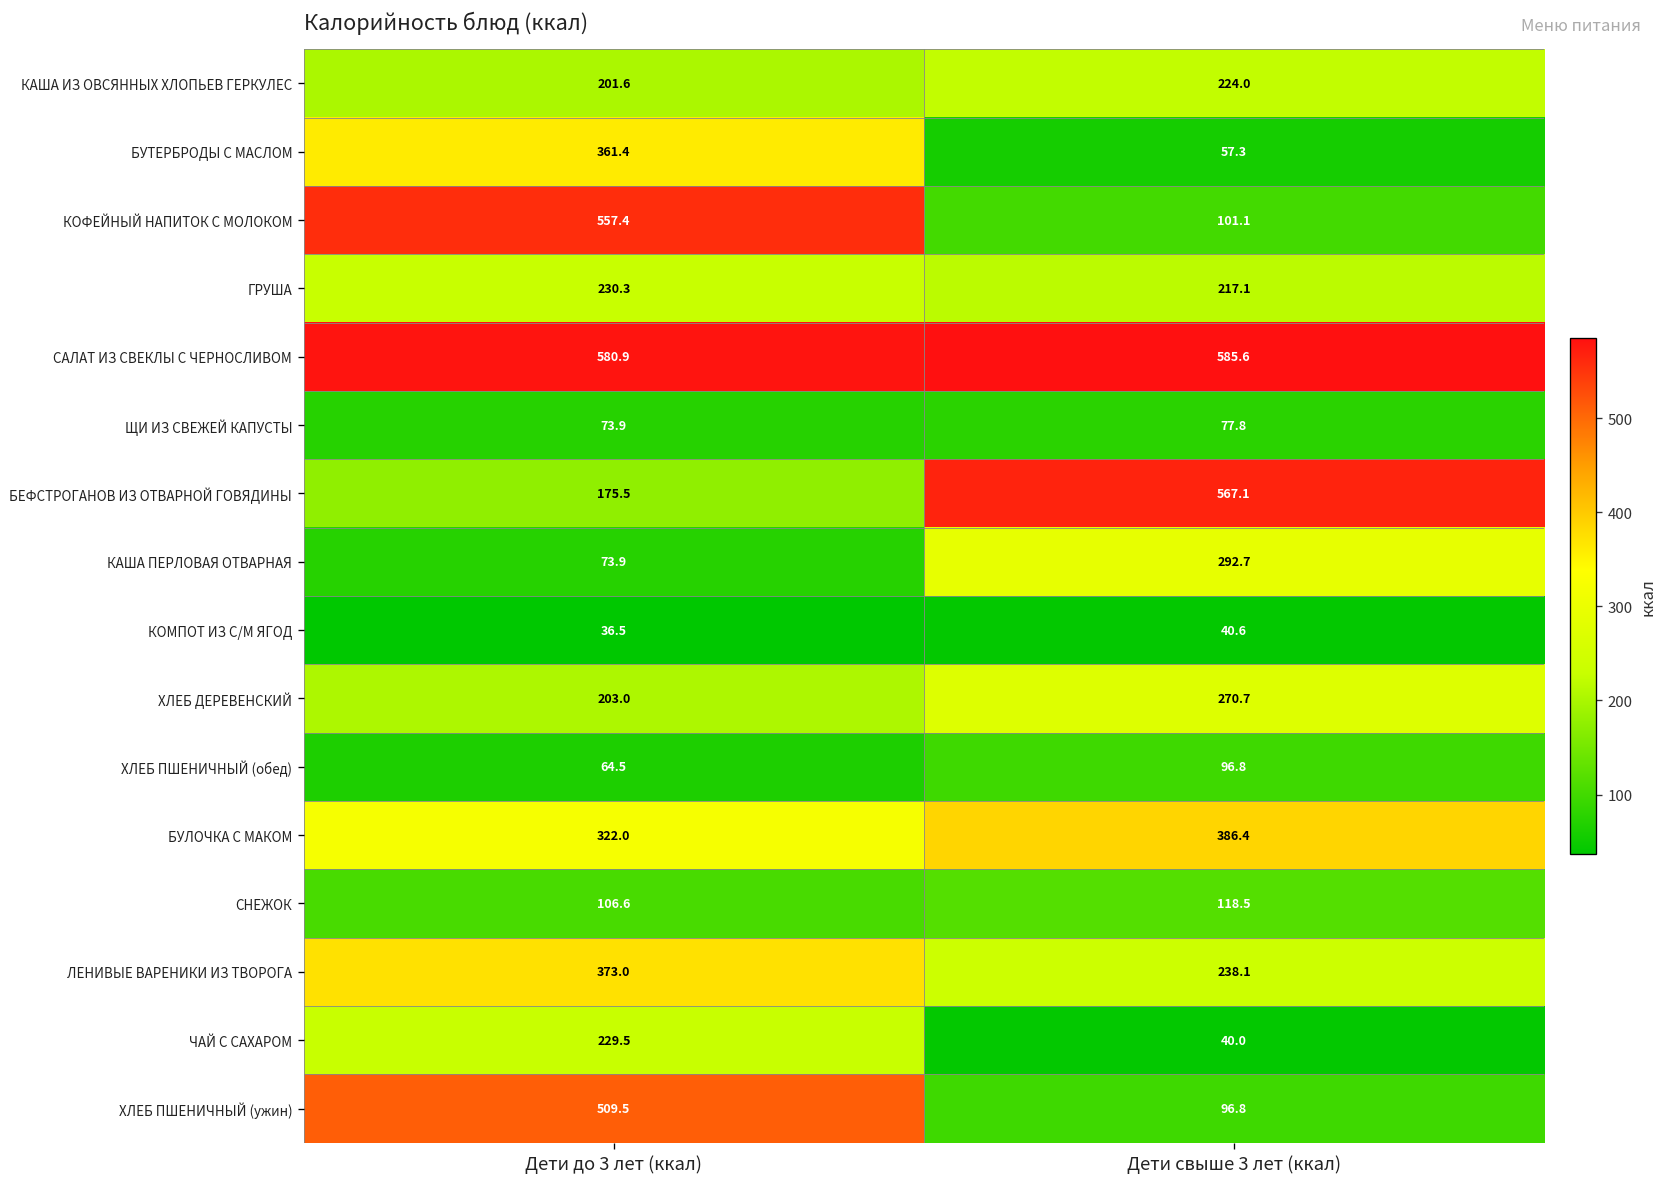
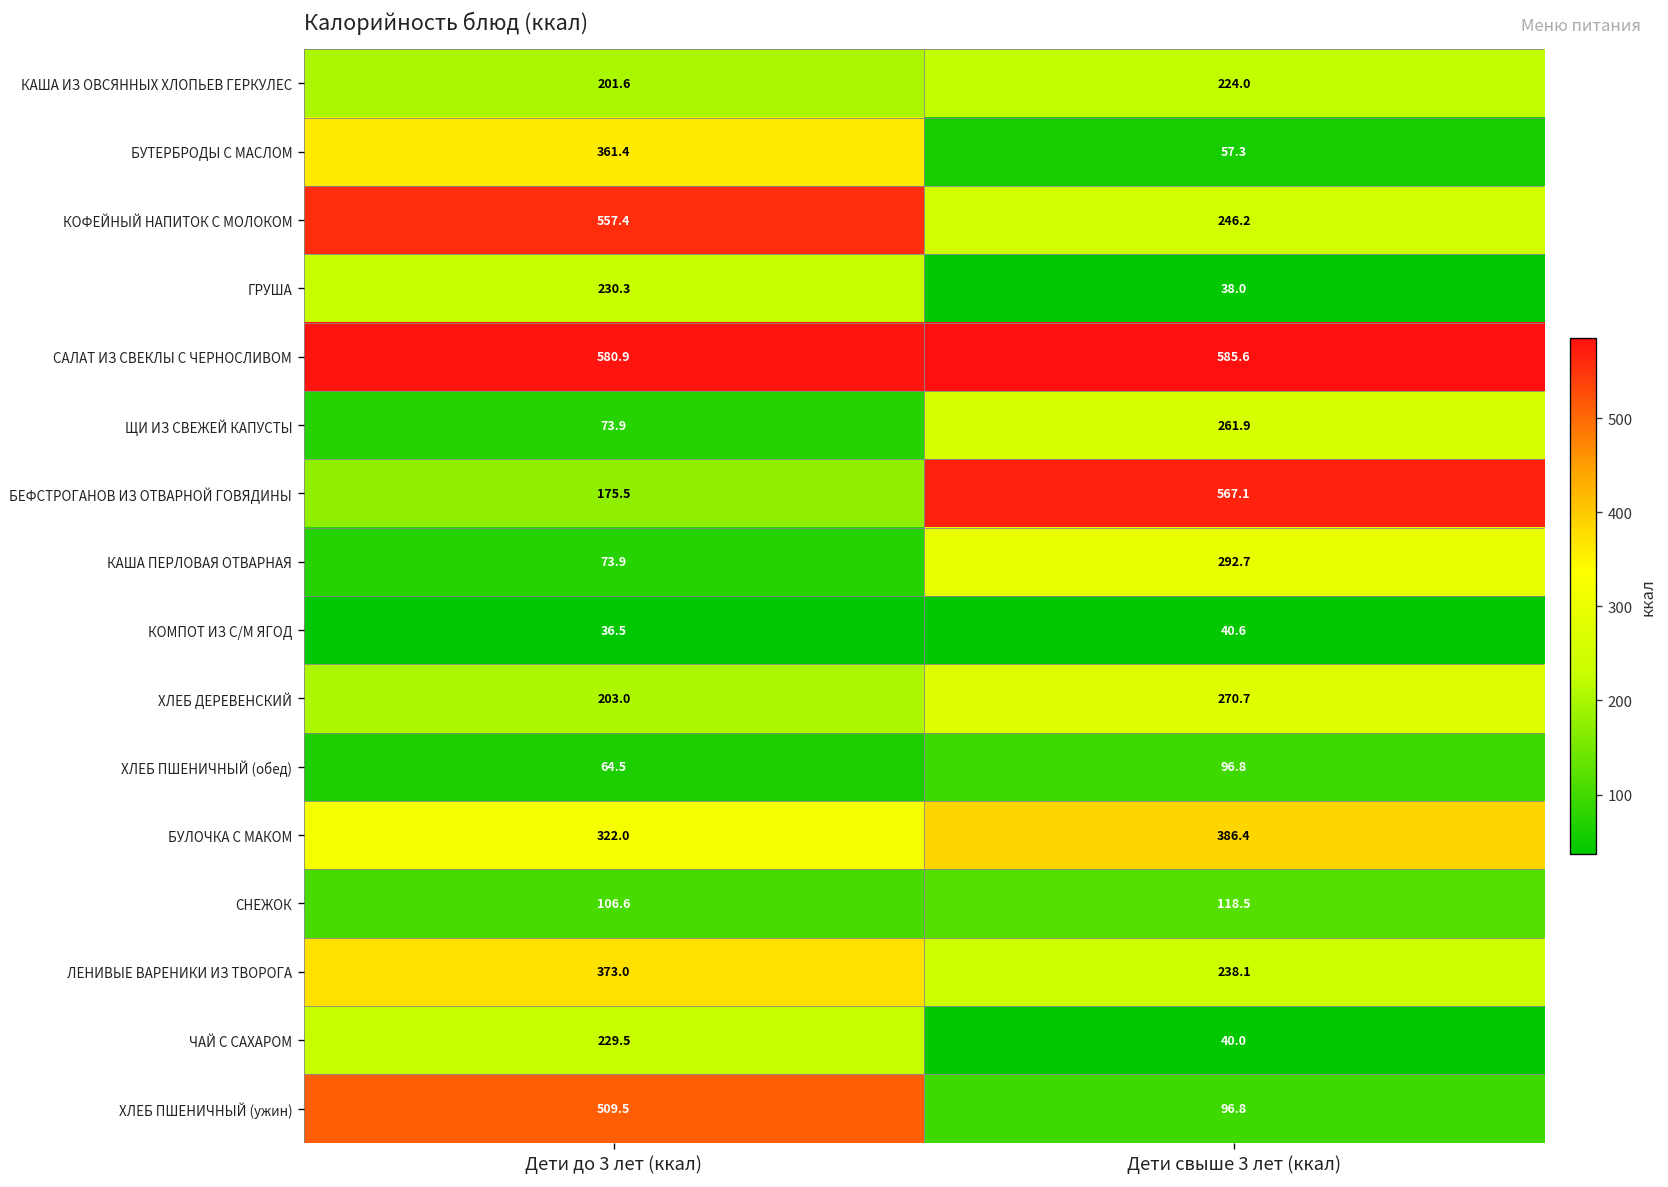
  {
    "КАША ИЗ ОВСЯННЫХ ХЛОПЬЕВ ГЕРКУЛЕС": {
      "Дети до 3 лет (ккал)": 201.6,
      "Дети свыше 3 лет (ккал)": 224.0
    },
    "БУТЕРБРОДЫ С МАСЛОМ": {
      "Дети до 3 лет (ккал)": 361.4,
      "Дети свыше 3 лет (ккал)": 57.3
    },
    "КОФЕЙНЫЙ НАПИТОК С МОЛОКОМ": {
      "Дети до 3 лет (ккал)": 557.4,
-     "Дети свыше 3 лет (ккал)": 101.1
+     "Дети свыше 3 лет (ккал)": 246.2
    },
    "ГРУША": {
      "Дети до 3 лет (ккал)": 230.3,
-     "Дети свыше 3 лет (ккал)": 217.1
+     "Дети свыше 3 лет (ккал)": 38.0
    },
    "САЛАТ ИЗ СВЕКЛЫ С ЧЕРНОСЛИВОМ": {
      "Дети до 3 лет (ккал)": 580.9,
      "Дети свыше 3 лет (ккал)": 585.6
    },
    "ЩИ ИЗ СВЕЖЕЙ КАПУСТЫ": {
      "Дети до 3 лет (ккал)": 73.9,
-     "Дети свыше 3 лет (ккал)": 77.8
+     "Дети свыше 3 лет (ккал)": 261.9
    },
    "БЕФСТРОГАНОВ ИЗ ОТВАРНОЙ ГОВЯДИНЫ": {
      "Дети до 3 лет (ккал)": 175.5,
      "Дети свыше 3 лет (ккал)": 567.1
    },
    "КАША ПЕРЛОВАЯ ОТВАРНАЯ": {
      "Дети до 3 лет (ккал)": 73.9,
      "Дети свыше 3 лет (ккал)": 292.7
    },
    "КОМПОТ ИЗ С/М ЯГОД": {
      "Дети до 3 лет (ккал)": 36.5,
      "Дети свыше 3 лет (ккал)": 40.6
    },
    "ХЛЕБ ДЕРЕВЕНСКИЙ": {
      "Дети до 3 лет (ккал)": 203.0,
      "Дети свыше 3 лет (ккал)": 270.7
    },
    "ХЛЕБ ПШЕНИЧНЫЙ (обед)": {
      "Дети до 3 лет (ккал)": 64.5,
      "Дети свыше 3 лет (ккал)": 96.8
    },
    "БУЛОЧКА С МАКОМ": {
      "Дети до 3 лет (ккал)": 322.0,
      "Дети свыше 3 лет (ккал)": 386.4
    },
    "СНЕЖОК": {
      "Дети до 3 лет (ккал)": 106.6,
      "Дети свыше 3 лет (ккал)": 118.5
    },
    "ЛЕНИВЫЕ ВАРЕНИКИ ИЗ ТВОРОГА": {
      "Дети до 3 лет (ккал)": 373.0,
      "Дети свыше 3 лет (ккал)": 238.1
    },
    "ЧАЙ С САХАРОМ": {
      "Дети до 3 лет (ккал)": 229.5,
      "Дети свыше 3 лет (ккал)": 40.0
    },
    "ХЛЕБ ПШЕНИЧНЫЙ (ужин)": {
      "Дети до 3 лет (ккал)": 509.5,
      "Дети свыше 3 лет (ккал)": 96.8
    }
  }
